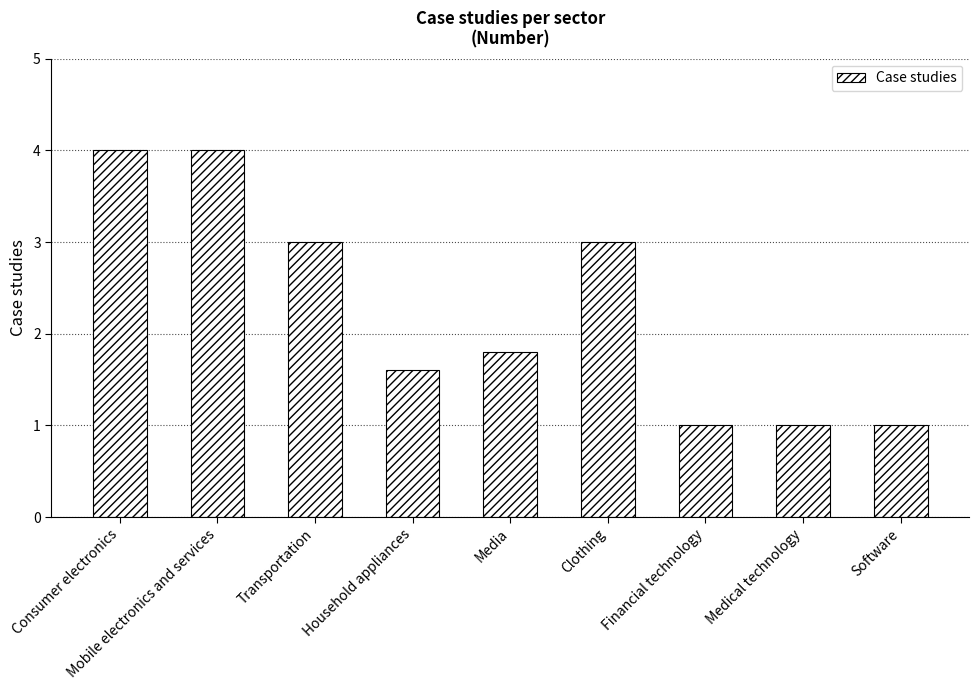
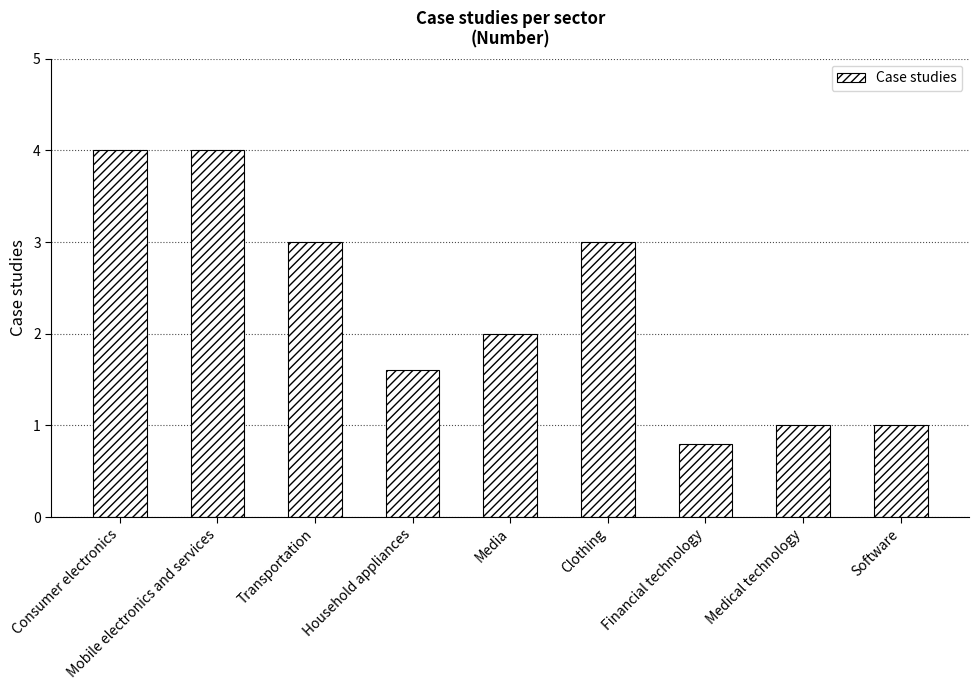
  {
    "Consumer electronics": 4.0,
    "Mobile electronics and services": 4.0,
    "Transportation": 3.0,
    "Household appliances": 1.6,
-   "Media": 1.8,
+   "Media": 2.0,
    "Clothing": 3.0,
-   "Financial technology": 1.0,
+   "Financial technology": 0.8,
    "Medical technology": 1.0,
    "Software": 1.0
  }
